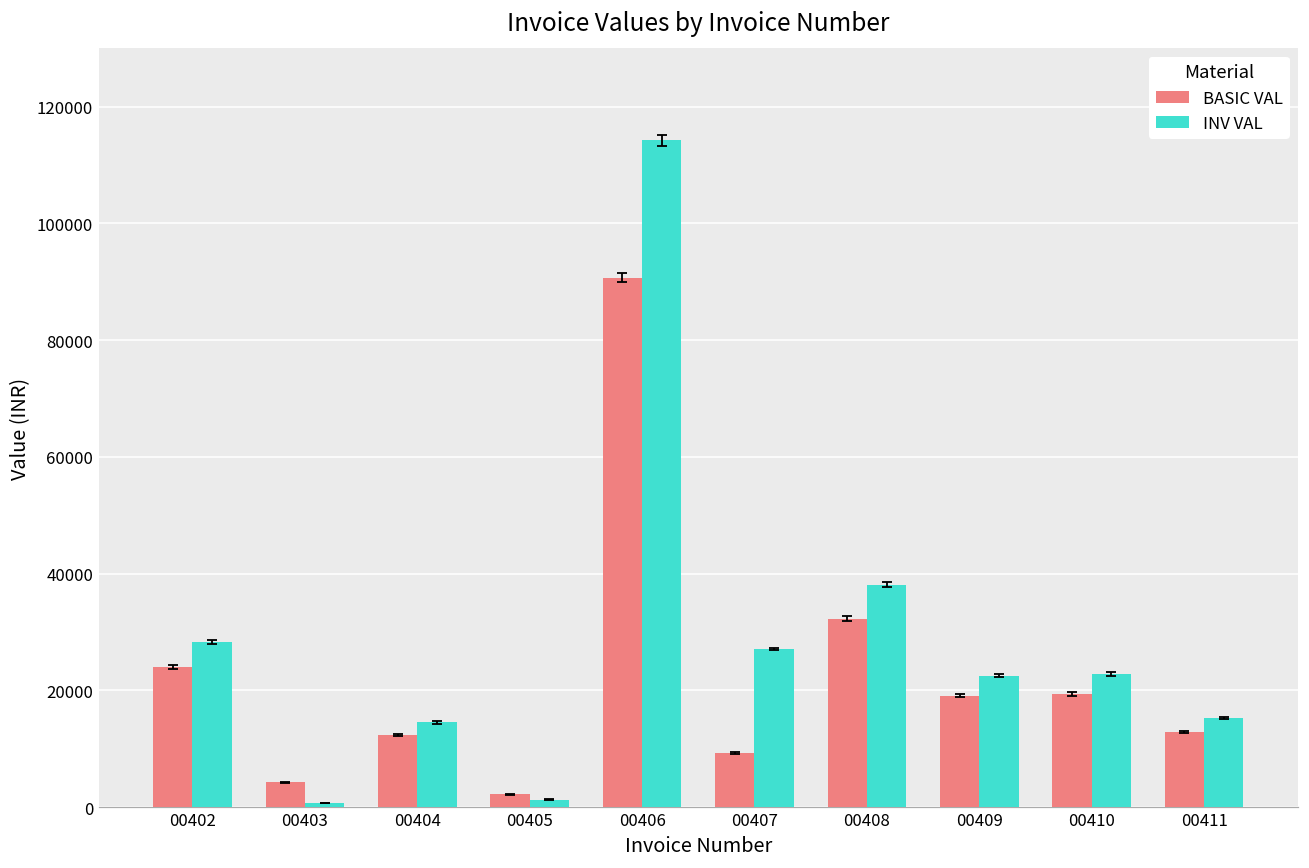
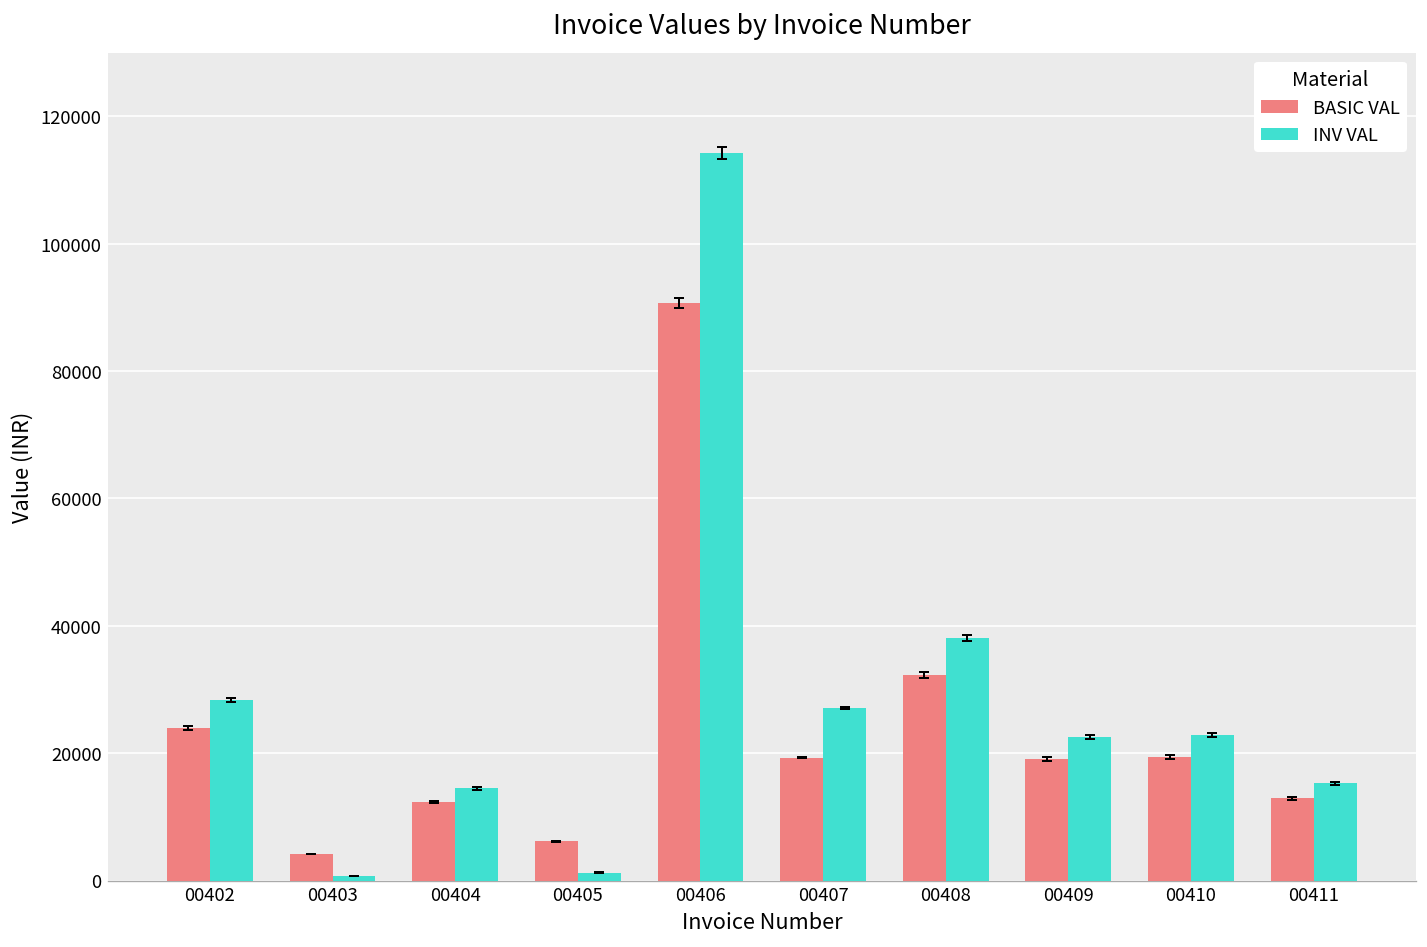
  {
    "BASIC VAL": {
      "00402": 24000,
      "00403": 4000,
      "00404": 12000,
-     "00405": 2000,
+     "00405": 6000,
      "00406": 91000,
-     "00407": 9000,
+     "00407": 19000,
      "00408": 32000,
      "00409": 19000,
      "00410": 19000,
      "00411": 13000
    },
    "INV VAL": {
      "00402": 28000,
      "00403": 1000,
      "00404": 15000,
      "00405": 1000,
      "00406": 114000,
      "00407": 27000,
      "00408": 38000,
      "00409": 22000,
      "00410": 23000,
      "00411": 15000
    }
  }
